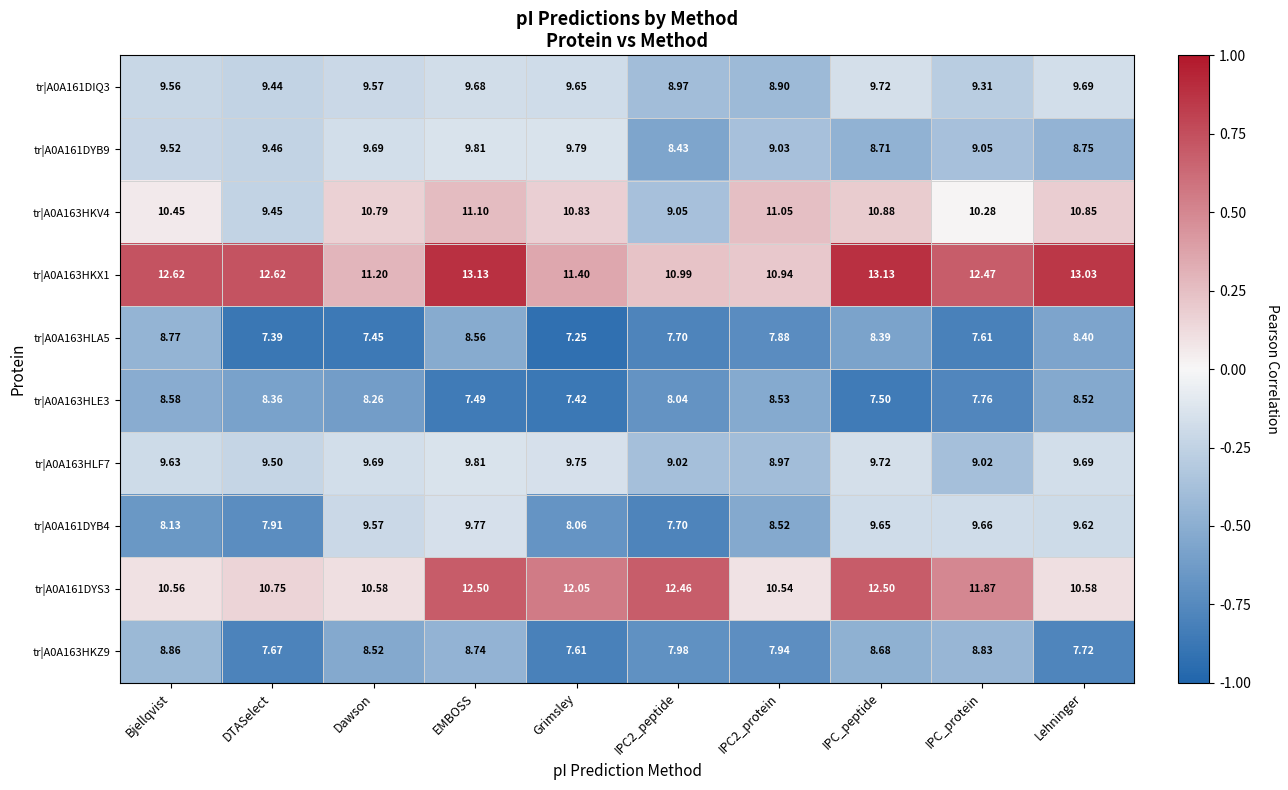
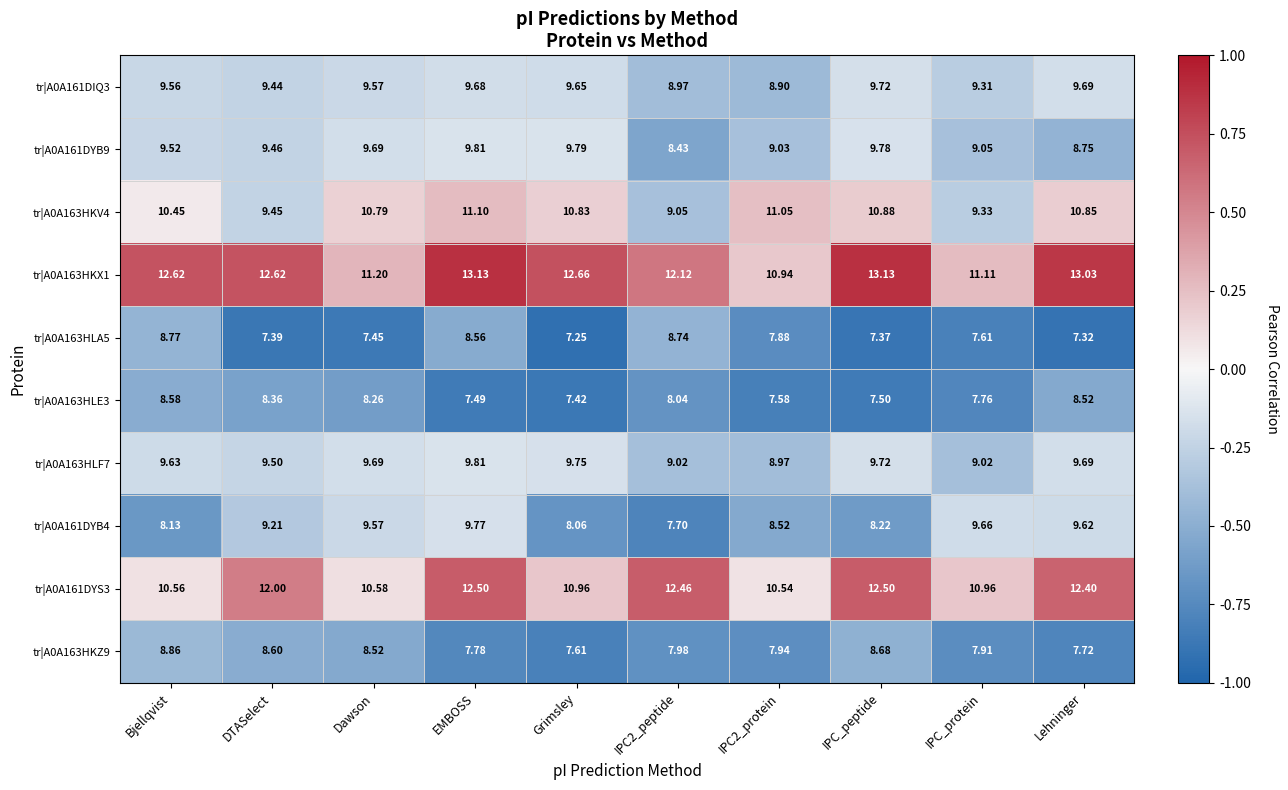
  {
    "tr|A0A161DIQ3": {
      "Bjellqvist": 9.56,
      "DTASelect": 9.44,
      "Dawson": 9.57,
      "EMBOSS": 9.68,
      "Grimsley": 9.65,
      "IPC2_peptide": 8.97,
      "IPC2_protein": 8.90,
      "IPC_peptide": 9.72,
      "IPC_protein": 9.31,
      "Lehninger": 9.69
    },
    "tr|A0A161DYB9": {
      "Bjellqvist": 9.52,
      "DTASelect": 9.46,
      "Dawson": 9.69,
      "EMBOSS": 9.81,
      "Grimsley": 9.79,
      "IPC2_peptide": 8.43,
      "IPC2_protein": 9.03,
-     "IPC_peptide": 8.71,
+     "IPC_peptide": 9.78,
      "IPC_protein": 9.05,
      "Lehninger": 8.75
    },
    "tr|A0A163HKV4": {
      "Bjellqvist": 10.45,
      "DTASelect": 9.45,
      "Dawson": 10.79,
      "EMBOSS": 11.10,
      "Grimsley": 10.83,
      "IPC2_peptide": 9.05,
      "IPC2_protein": 11.05,
      "IPC_peptide": 10.88,
-     "IPC_protein": 10.28,
+     "IPC_protein": 9.33,
      "Lehninger": 10.85
    },
    "tr|A0A163HKX1": {
      "Bjellqvist": 12.62,
      "DTASelect": 12.62,
      "Dawson": 11.20,
      "EMBOSS": 13.13,
-     "Grimsley": 11.40,
-     "IPC2_peptide": 10.99,
+     "Grimsley": 12.66,
+     "IPC2_peptide": 12.12,
      "IPC2_protein": 10.94,
      "IPC_peptide": 13.13,
-     "IPC_protein": 12.47,
+     "IPC_protein": 11.11,
      "Lehninger": 13.03
    },
    "tr|A0A163HLA5": {
      "Bjellqvist": 8.77,
      "DTASelect": 7.39,
      "Dawson": 7.45,
      "EMBOSS": 8.56,
      "Grimsley": 7.25,
-     "IPC2_peptide": 7.70,
+     "IPC2_peptide": 8.74,
      "IPC2_protein": 7.88,
-     "IPC_peptide": 8.39,
+     "IPC_peptide": 7.37,
      "IPC_protein": 7.61,
-     "Lehninger": 8.40
+     "Lehninger": 7.32
    },
    "tr|A0A163HLE3": {
      "Bjellqvist": 8.58,
      "DTASelect": 8.36,
      "Dawson": 8.26,
      "EMBOSS": 7.49,
      "Grimsley": 7.42,
      "IPC2_peptide": 8.04,
-     "IPC2_protein": 8.53,
+     "IPC2_protein": 7.58,
      "IPC_peptide": 7.50,
      "IPC_protein": 7.76,
      "Lehninger": 8.52
    },
    "tr|A0A163HLF7": {
      "Bjellqvist": 9.63,
      "DTASelect": 9.50,
      "Dawson": 9.69,
      "EMBOSS": 9.81,
      "Grimsley": 9.75,
      "IPC2_peptide": 9.02,
      "IPC2_protein": 8.97,
      "IPC_peptide": 9.72,
      "IPC_protein": 9.02,
      "Lehninger": 9.69
    },
    "tr|A0A161DYB4": {
      "Bjellqvist": 8.13,
-     "DTASelect": 7.91,
+     "DTASelect": 9.21,
      "Dawson": 9.57,
      "EMBOSS": 9.77,
      "Grimsley": 8.06,
      "IPC2_peptide": 7.70,
      "IPC2_protein": 8.52,
-     "IPC_peptide": 9.65,
+     "IPC_peptide": 8.22,
      "IPC_protein": 9.66,
      "Lehninger": 9.62
    },
    "tr|A0A161DYS3": {
      "Bjellqvist": 10.56,
-     "DTASelect": 10.75,
+     "DTASelect": 12.00,
      "Dawson": 10.58,
      "EMBOSS": 12.50,
-     "Grimsley": 12.05,
+     "Grimsley": 10.96,
      "IPC2_peptide": 12.46,
      "IPC2_protein": 10.54,
      "IPC_peptide": 12.50,
-     "IPC_protein": 11.87,
-     "Lehninger": 10.58
+     "IPC_protein": 10.96,
+     "Lehninger": 12.40
    },
    "tr|A0A163HKZ9": {
      "Bjellqvist": 8.86,
-     "DTASelect": 7.67,
+     "DTASelect": 8.60,
      "Dawson": 8.52,
-     "EMBOSS": 8.74,
+     "EMBOSS": 7.78,
      "Grimsley": 7.61,
      "IPC2_peptide": 7.98,
      "IPC2_protein": 7.94,
      "IPC_peptide": 8.68,
-     "IPC_protein": 8.83,
+     "IPC_protein": 7.91,
      "Lehninger": 7.72
    }
  }
